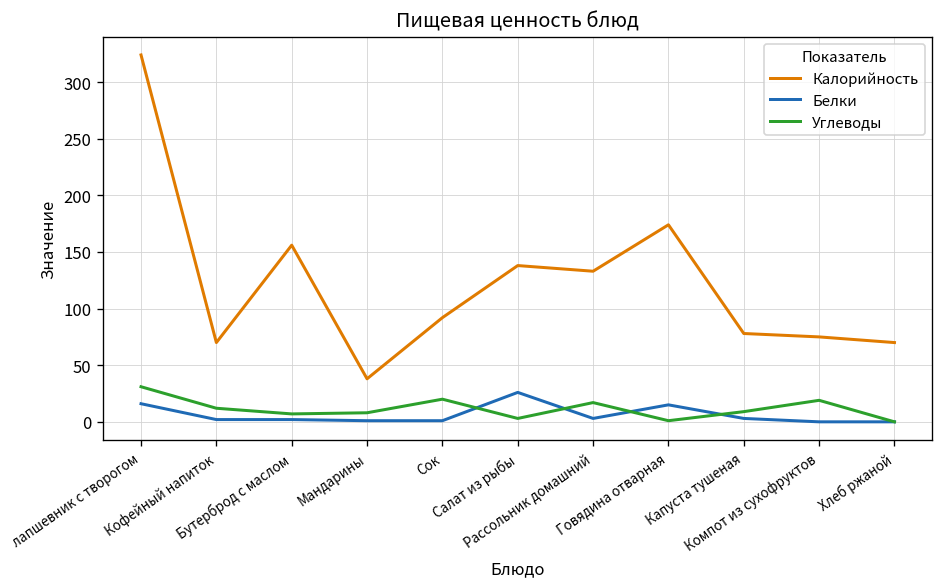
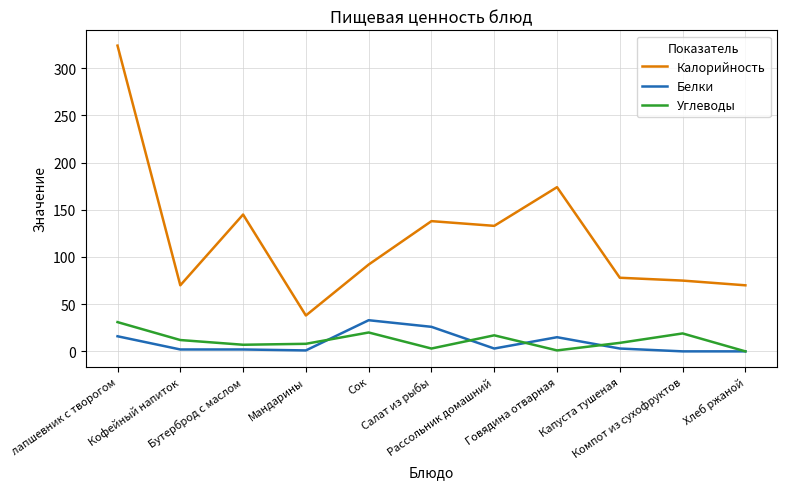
  {
    "Калорийность": {
      "лапшевник с творогом": 320,
      "Кофейный напиток": 70,
-     "Бутерброд с маслом": 160,
+     "Бутерброд с маслом": 150,
      "Мандарины": 40,
      "Сок": 90,
      "Салат из рыбы": 140,
      "Рассольник домашний": 130,
      "Говядина отварная": 170,
      "Капуста тушеная": 80,
      "Компот из сухофруктов": 80,
      "Хлеб ржаной": 70
    },
    "Белки": {
      "лапшевник с творогом": 20,
      "Кофейный напиток": 0,
      "Бутерброд с маслом": 0,
      "Мандарины": 0,
-     "Сок": 0,
+     "Сок": 30,
      "Салат из рыбы": 30,
      "Рассольник домашний": 0,
      "Говядина отварная": 20,
      "Капуста тушеная": 0,
      "Компот из сухофруктов": 0
    },
    "Углеводы": {
      "лапшевник с творогом": 30,
      "Кофейный напиток": 10,
      "Бутерброд с маслом": 10,
      "Мандарины": 10,
      "Сок": 20,
      "Салат из рыбы": 0,
      "Рассольник домашний": 20,
      "Говядина отварная": 0,
      "Капуста тушеная": 10,
      "Компот из сухофруктов": 20
    }
  }
